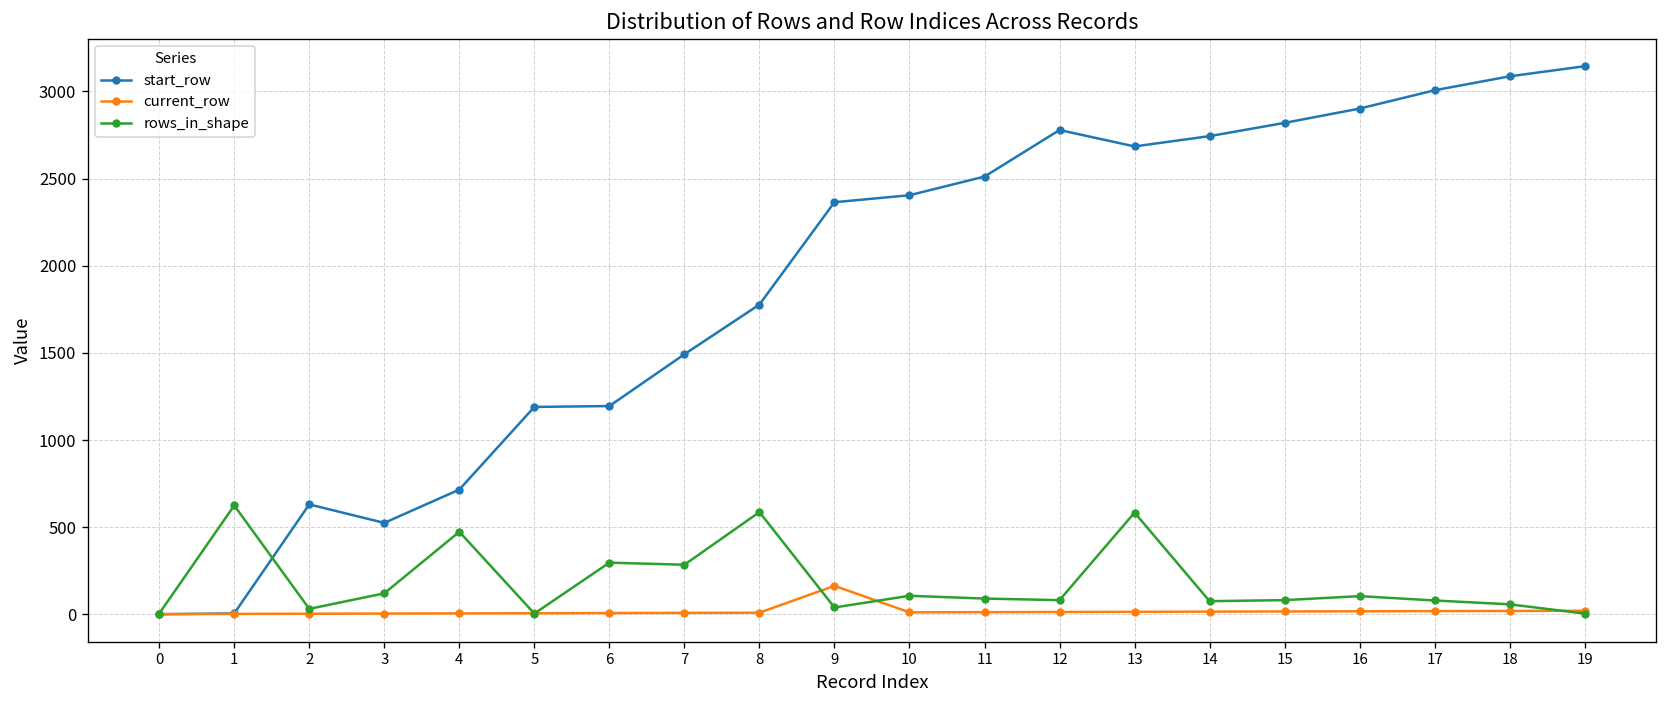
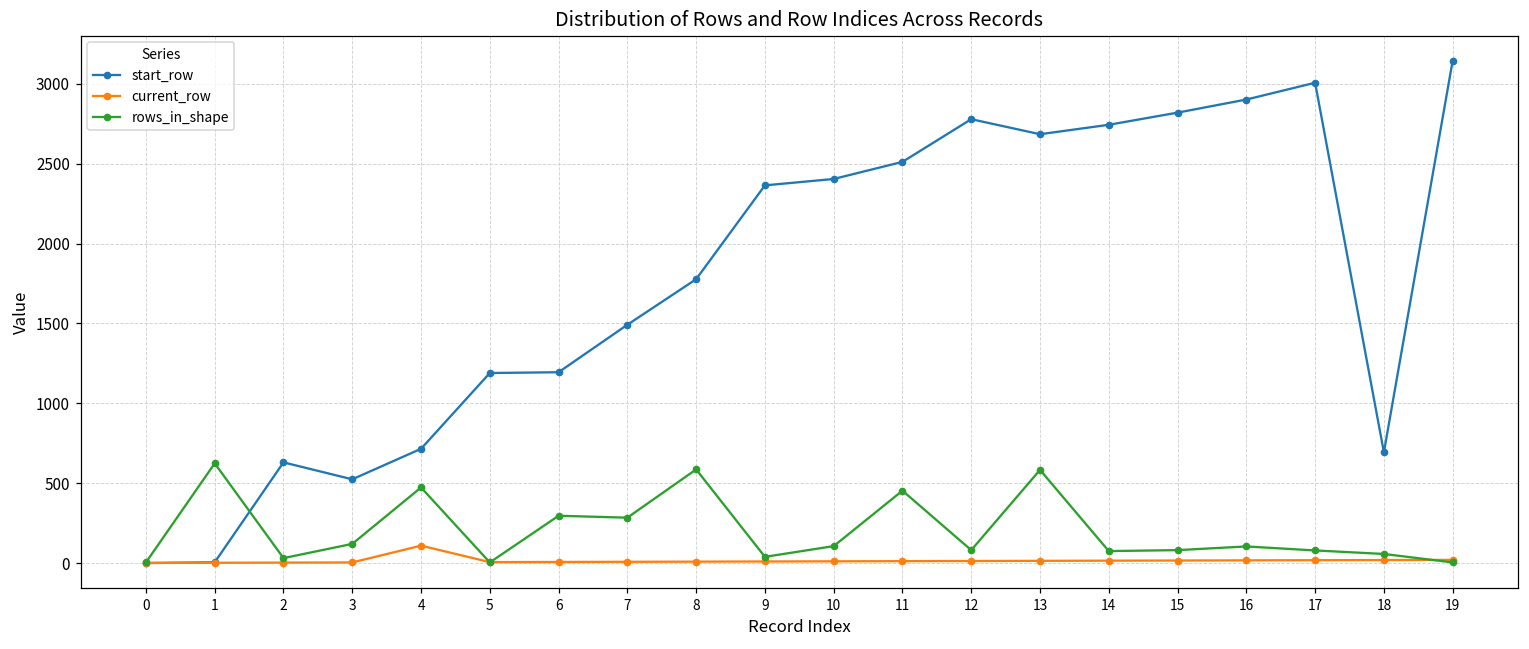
  {
    "start_row": {
      "2": 630,
      "3": 530,
      "4": 720,
      "5": 1190,
      "6": 1200,
      "7": 1490,
      "8": 1780,
      "9": 2360,
      "10": 2400,
      "11": 2510,
      "12": 2780,
      "13": 2680,
      "14": 2740,
      "15": 2820,
      "16": 2900,
      "17": 3010,
-     "18": 3090,
+     "18": 690,
      "19": 3140
    },
    "current_row": {
      "2": 0,
      "3": 10,
-     "4": 10,
+     "4": 110,
      "6": 10,
      "7": 10,
      "8": 10,
-     "9": 160,
+     "9": 10,
      "10": 10,
      "11": 10,
      "12": 10,
      "13": 20,
      "14": 20,
      "15": 20,
      "16": 20,
      "17": 20,
      "18": 20
    },
    "rows_in_shape": {
      "1": 630,
      "2": 30,
      "3": 120,
      "4": 470,
      "6": 300,
      "7": 290,
      "8": 590,
      "9": 40,
      "10": 110,
-     "11": 90,
+     "11": 450,
      "12": 80,
      "13": 580,
      "14": 80,
      "15": 80,
      "16": 110,
      "17": 80,
      "18": 60
    }
  }
